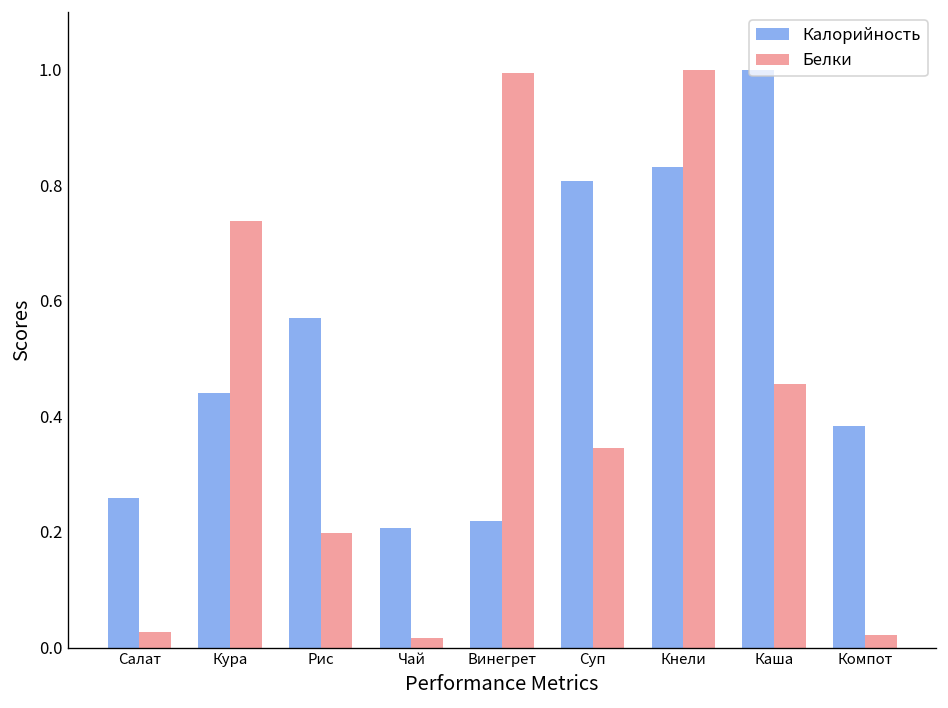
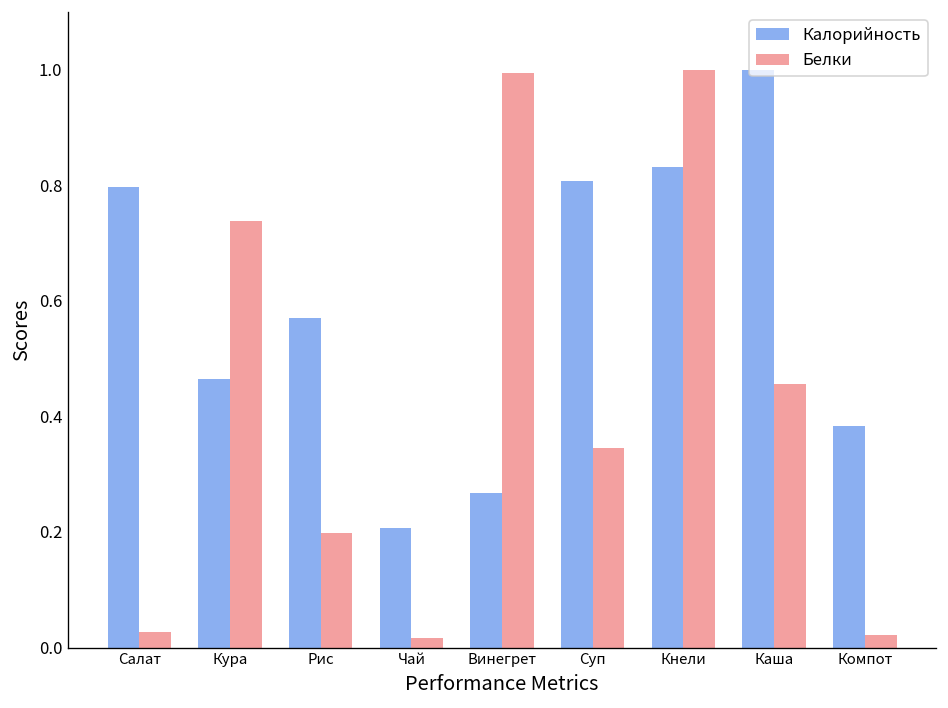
  {
    "Калорийность": {
-     "Салат": 0.26,
-     "Кура": 0.44,
+     "Салат": 0.80,
+     "Кура": 0.46,
      "Рис": 0.57,
      "Чай": 0.21,
-     "Винегрет": 0.22,
+     "Винегрет": 0.27,
      "Суп": 0.81,
      "Кнели": 0.83,
      "Компот": 0.38
    },
    "Белки": {
      "Салат": 0.03,
      "Кура": 0.74,
      "Рис": 0.20,
      "Чай": 0.02,
      "Винегрет": 0.99,
      "Суп": 0.35,
      "Кнели": 1.00,
      "Каша": 0.46,
      "Компот": 0.02
    }
  }
